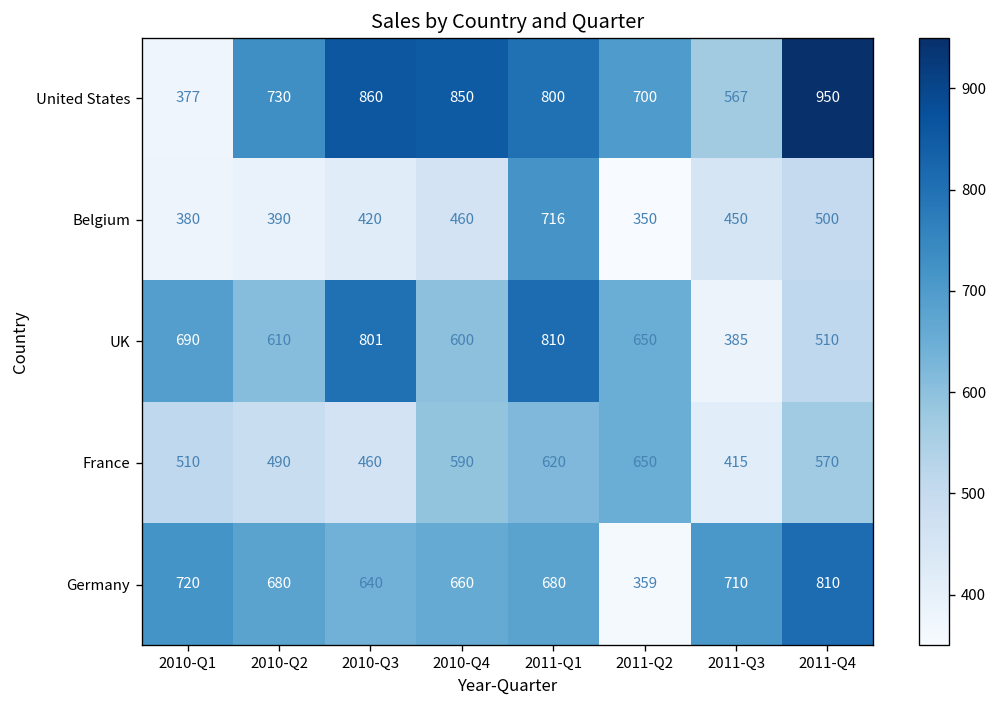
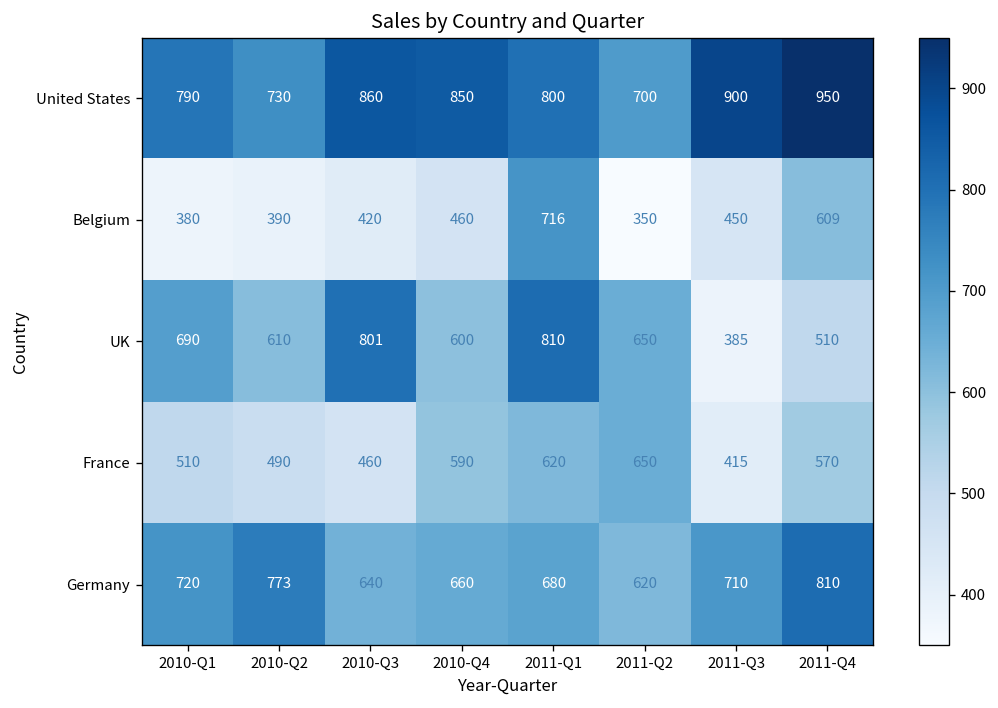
  {
    "United States": {
-     "2010-Q1": 377,
+     "2010-Q1": 790,
      "2010-Q2": 730,
      "2010-Q3": 860,
      "2010-Q4": 850,
      "2011-Q1": 800,
      "2011-Q2": 700,
-     "2011-Q3": 567,
+     "2011-Q3": 900,
      "2011-Q4": 950
    },
    "Belgium": {
      "2010-Q1": 380,
      "2010-Q2": 390,
      "2010-Q3": 420,
      "2010-Q4": 460,
      "2011-Q1": 716,
      "2011-Q2": 350,
      "2011-Q3": 450,
-     "2011-Q4": 500
+     "2011-Q4": 609
    },
    "UK": {
      "2010-Q1": 690,
      "2010-Q2": 610,
      "2010-Q3": 801,
      "2010-Q4": 600,
      "2011-Q1": 810,
      "2011-Q3": 385,
      "2011-Q4": 510
    },
    "France": {
      "2010-Q1": 510,
      "2010-Q2": 490,
      "2010-Q3": 460,
      "2010-Q4": 590,
      "2011-Q1": 620,
      "2011-Q3": 415,
      "2011-Q4": 570
    },
    "Germany": {
      "2010-Q1": 720,
-     "2010-Q2": 680,
+     "2010-Q2": 773,
      "2010-Q4": 660,
      "2011-Q1": 680,
-     "2011-Q2": 359,
+     "2011-Q2": 620,
      "2011-Q3": 710,
      "2011-Q4": 810
    }
  }
